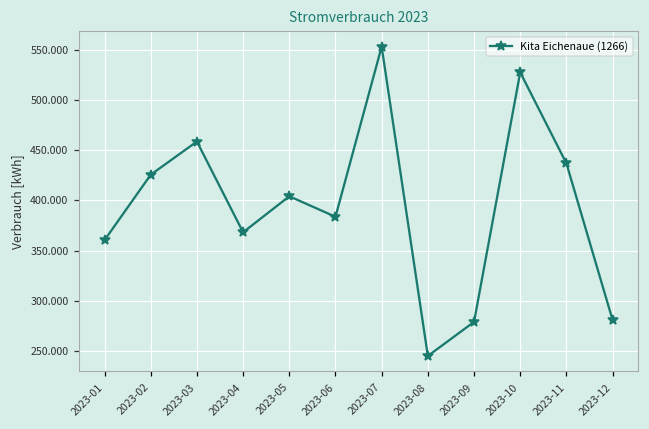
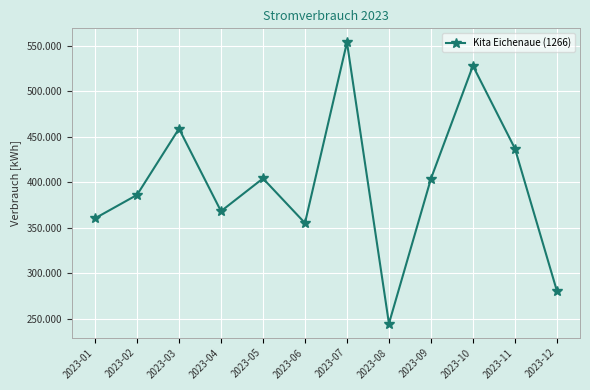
  {
    "2023-01": 360,
-   "2023-02": 430,
+   "2023-02": 390,
    "2023-03": 460,
    "2023-04": 370,
    "2023-05": 400,
-   "2023-06": 380,
+   "2023-06": 360,
    "2023-07": 550,
    "2023-08": 240,
-   "2023-09": 280,
+   "2023-09": 400,
    "2023-10": 530,
    "2023-11": 440,
    "2023-12": 280
  }
